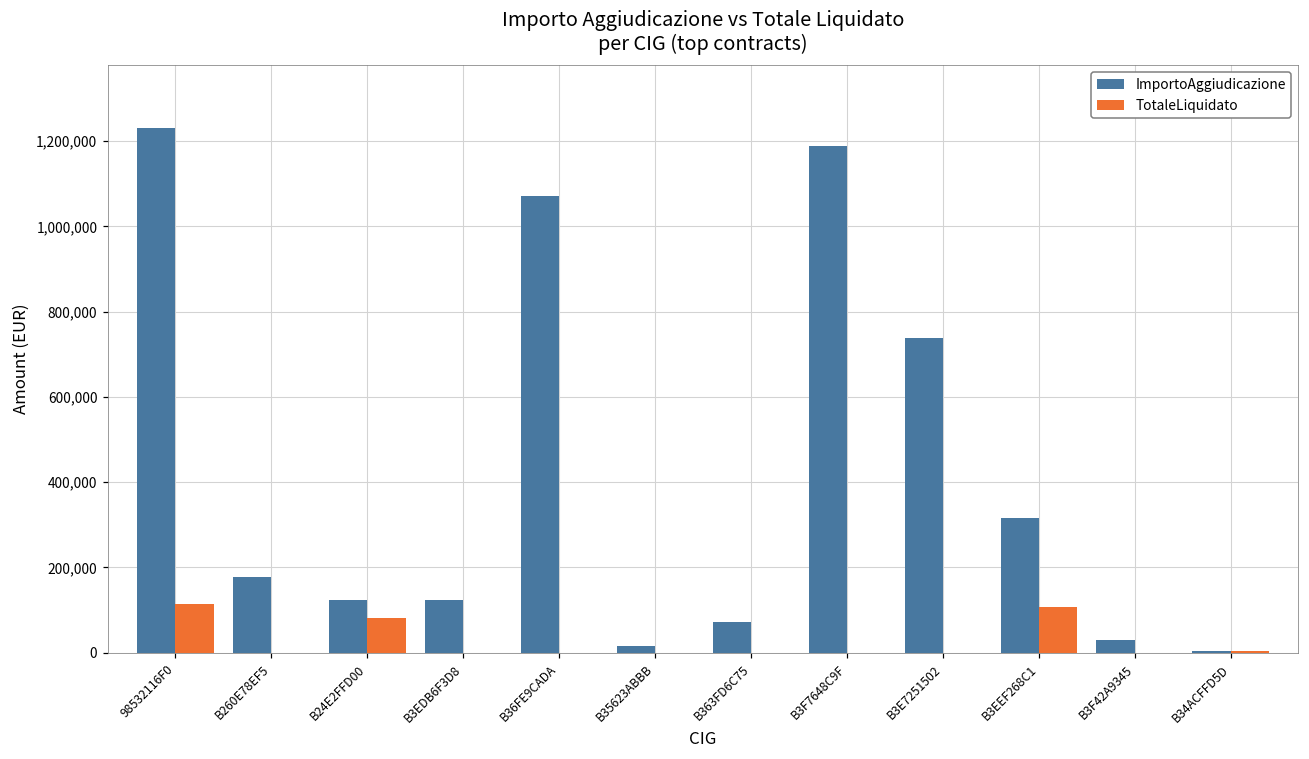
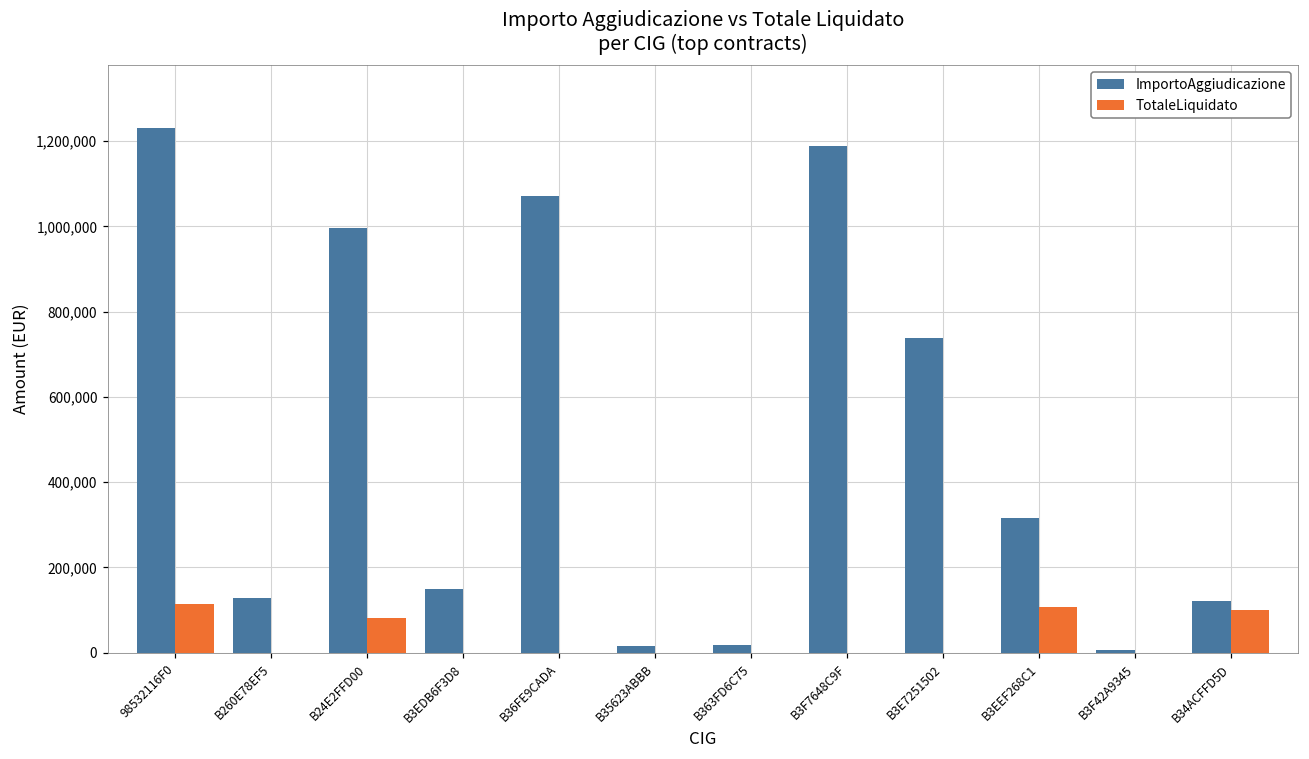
  {
    "ImportoAggiudicazione": {
      "98532116F0": "1,230,000",
-     "B260E78EF5": "180,000",
-     "B24E2FFD00": "120,000",
-     "B3EDB6F3D8": "120,000",
+     "B260E78EF5": "130,000",
+     "B24E2FFD00": "1,000,000",
+     "B3EDB6F3D8": "150,000",
      "B36FE9CADA": "1,070,000",
      "B35623ABBB": "10,000",
-     "B363FD6C75": "70,000",
+     "B363FD6C75": "20,000",
      "B3F7648C9F": "1,190,000",
      "B3E7251502": "740,000",
      "B3EEF268C1": "320,000",
-     "B3F42A9345": "30,000",
-     "B34ACFFD5D": "0"
+     "B3F42A9345": "10,000",
+     "B34ACFFD5D": "120,000"
    },
    "TotaleLiquidato": {
      "98532116F0": "110,000",
      "B260E78EF5": "0",
      "B24E2FFD00": "80,000",
      "B3EDB6F3D8": "0",
      "B36FE9CADA": "0",
      "B35623ABBB": "0",
      "B363FD6C75": "0",
      "B3F7648C9F": "0",
      "B3E7251502": "0",
      "B3EEF268C1": "110,000",
      "B3F42A9345": "0",
-     "B34ACFFD5D": "0"
+     "B34ACFFD5D": "100,000"
    }
  }
